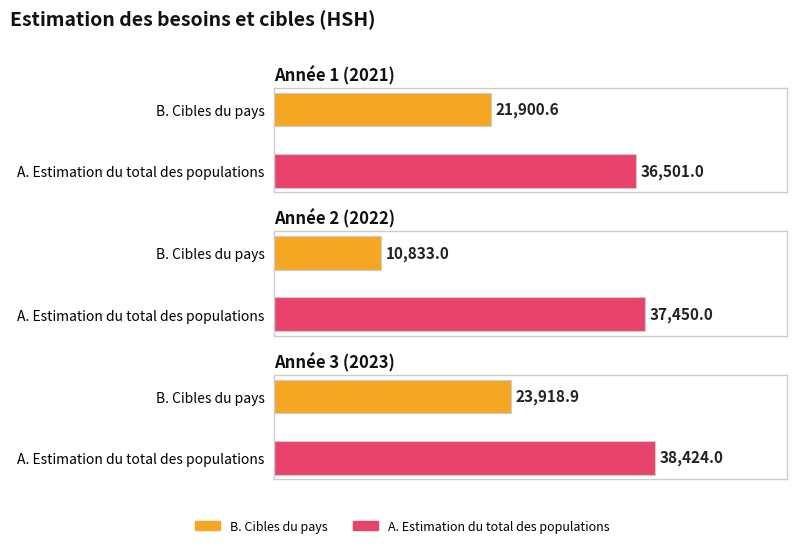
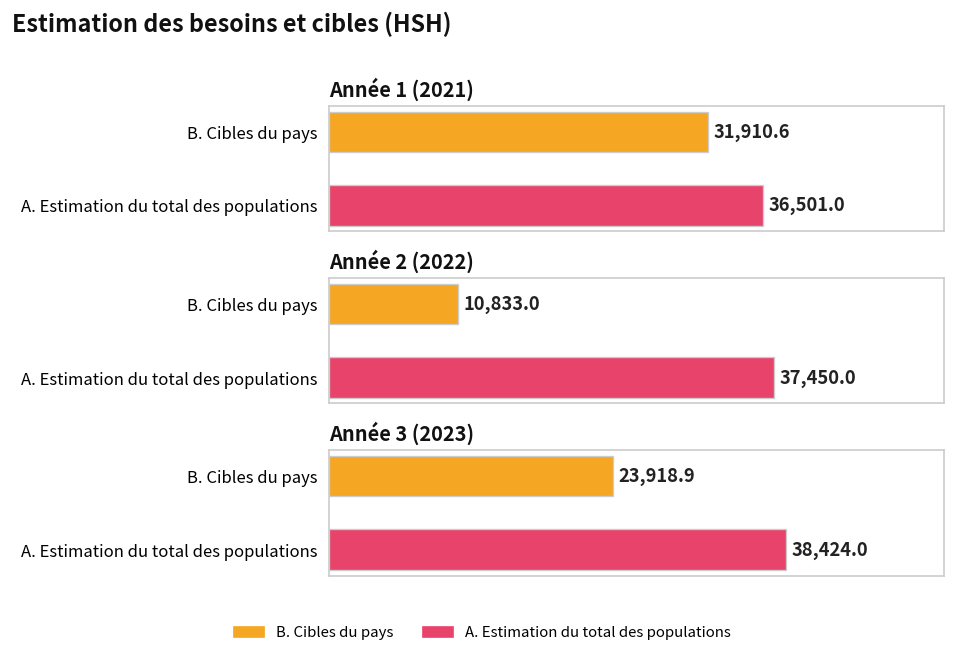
  {
    "Année 1 (2021)": {
-     "B. Cibles du pays": "21,900.6",
+     "B. Cibles du pays": "31,910.6",
      "A. Estimation du total des populations": "36,501.0"
    },
    "Année 2 (2022)": {
      "B. Cibles du pays": "10,833.0",
      "A. Estimation du total des populations": "37,450.0"
    },
    "Année 3 (2023)": {
      "B. Cibles du pays": "23,918.9",
      "A. Estimation du total des populations": "38,424.0"
    }
  }
